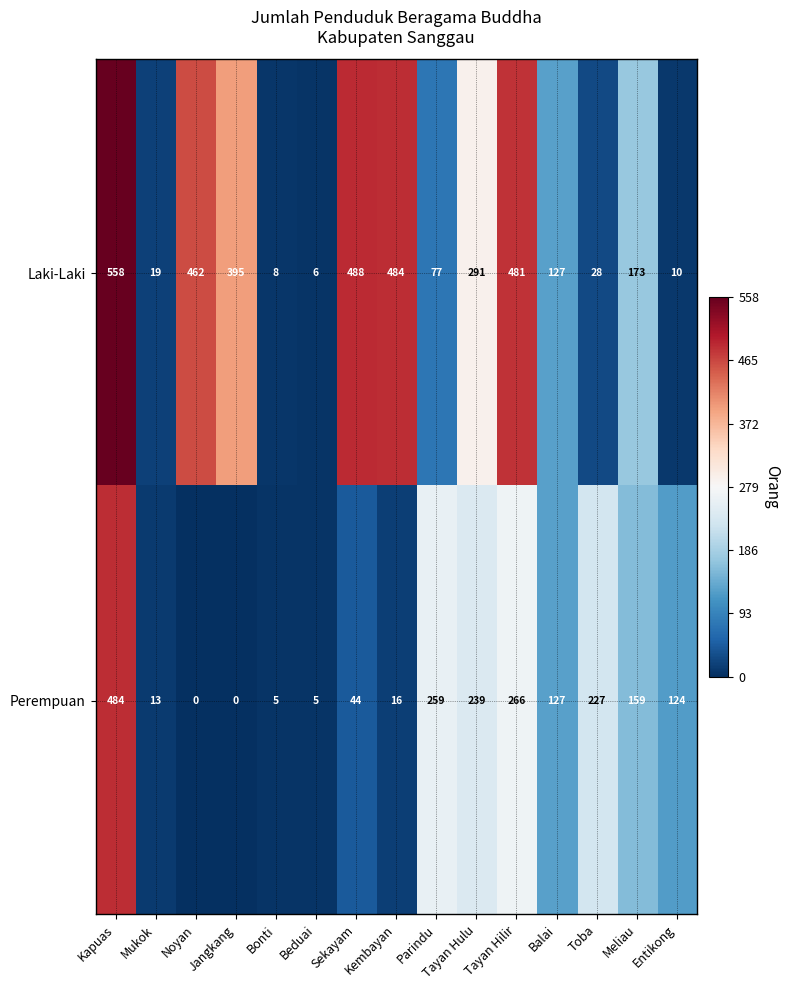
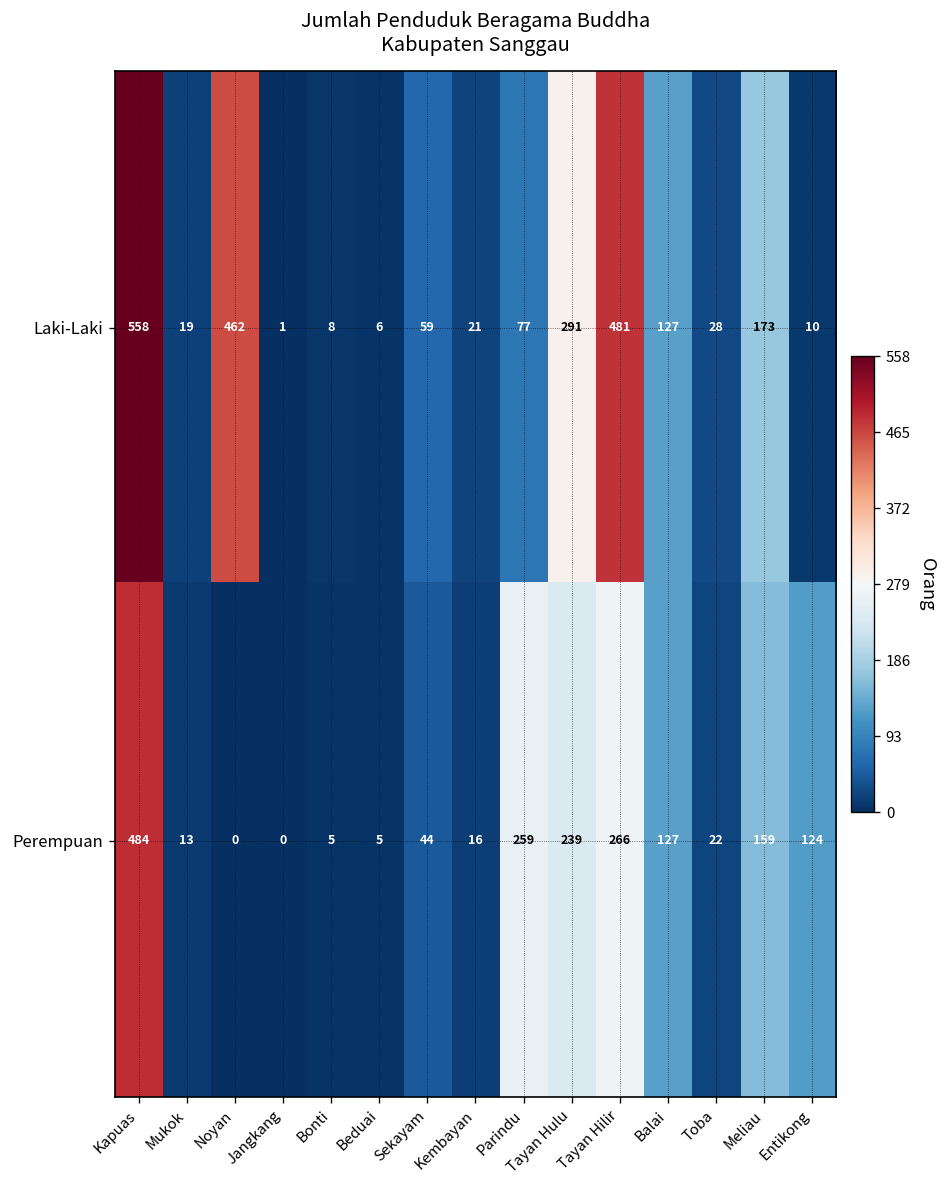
  {
    "Laki-Laki": {
      "Kapuas": 558,
      "Mukok": 19,
      "Noyan": 462,
-     "Jangkang": 395,
+     "Jangkang": 1,
      "Bonti": 8,
      "Beduai": 6,
-     "Sekayam": 488,
-     "Kembayan": 484,
+     "Sekayam": 59,
+     "Kembayan": 21,
      "Parindu": 77,
      "Tayan Hulu": 291,
      "Tayan Hilir": 481,
      "Balai": 127,
      "Toba": 28,
      "Meliau": 173,
      "Entikong": 10
    },
    "Perempuan": {
      "Kapuas": 484,
      "Mukok": 13,
      "Noyan": 0,
      "Jangkang": 0,
      "Bonti": 5,
      "Beduai": 5,
      "Sekayam": 44,
      "Kembayan": 16,
      "Parindu": 259,
      "Tayan Hulu": 239,
      "Tayan Hilir": 266,
      "Balai": 127,
-     "Toba": 227,
+     "Toba": 22,
      "Meliau": 159,
      "Entikong": 124
    }
  }
